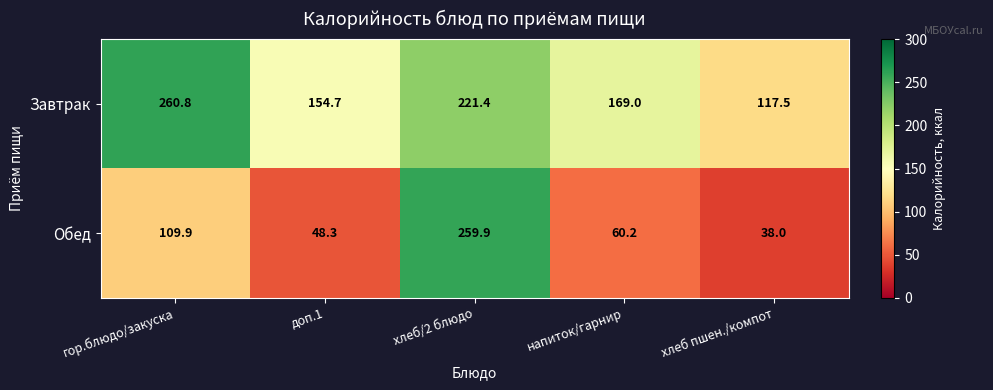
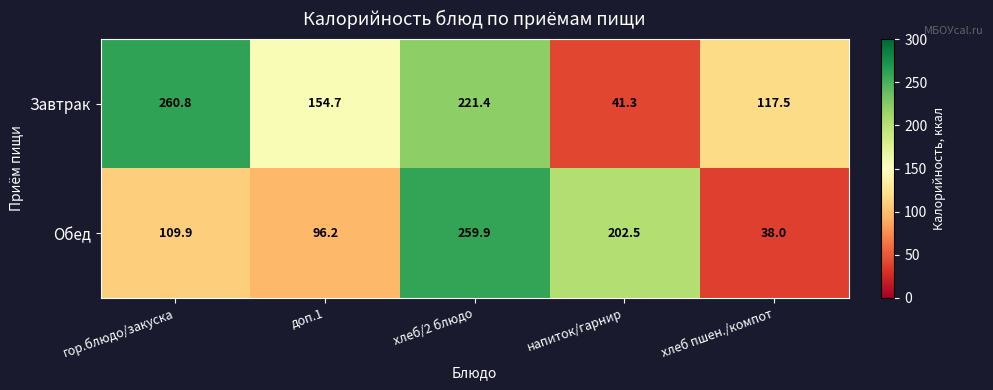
  {
    "Завтрак": {
      "гор.блюдо/закуска": 260.8,
      "доп.1": 154.7,
      "хлеб/2 блюдо": 221.4,
-     "напиток/гарнир": 169.0,
+     "напиток/гарнир": 41.3,
      "хлеб пшен./компот": 117.5
    },
    "Обед": {
      "гор.блюдо/закуска": 109.9,
-     "доп.1": 48.3,
+     "доп.1": 96.2,
      "хлеб/2 блюдо": 259.9,
-     "напиток/гарнир": 60.2,
+     "напиток/гарнир": 202.5,
      "хлеб пшен./компот": 38.0
    }
  }
